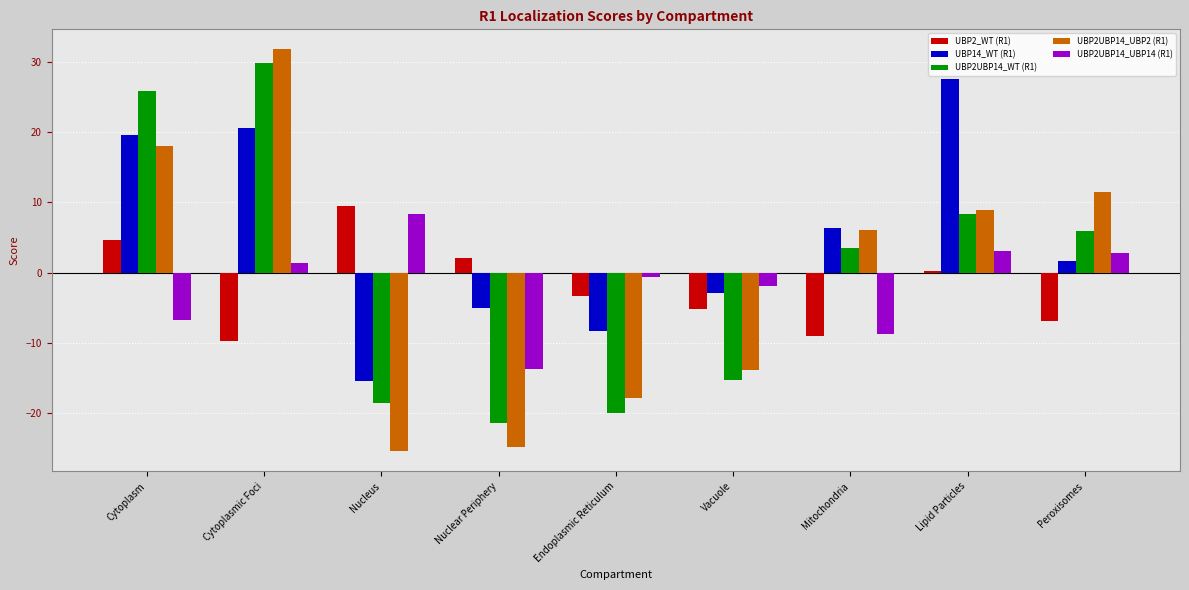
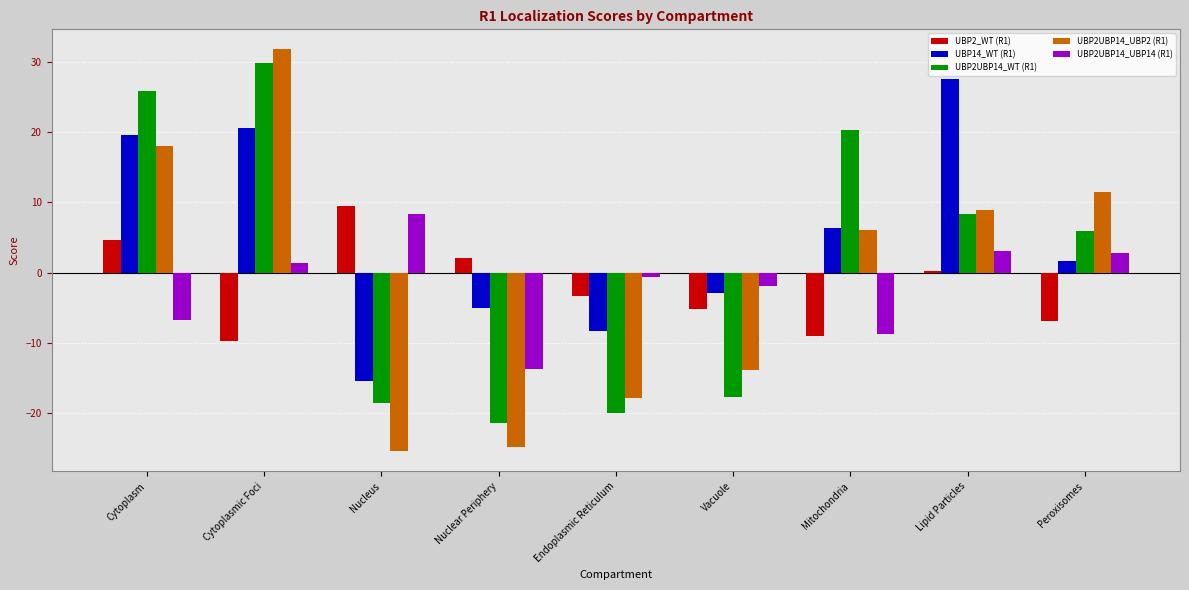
  {
    "UBP2_WT (R1)": {
      "Cytoplasm": 5,
      "Cytoplasmic Foci": -10,
      "Nucleus": 9,
      "Nuclear Periphery": 2,
      "Endoplasmic Reticulum": -3,
      "Vacuole": -5,
      "Mitochondria": -9,
      "Peroxisomes": -7
    },
    "UBP14_WT (R1)": {
      "Cytoplasm": 20,
      "Cytoplasmic Foci": 21,
      "Nucleus": -16,
      "Nuclear Periphery": -5,
      "Endoplasmic Reticulum": -8,
      "Vacuole": -3,
      "Mitochondria": 6,
      "Lipid Particles": 28,
      "Peroxisomes": 2
    },
    "UBP2UBP14_WT (R1)": {
      "Cytoplasm": 26,
      "Cytoplasmic Foci": 30,
      "Nucleus": -19,
      "Nuclear Periphery": -21,
      "Endoplasmic Reticulum": -20,
-     "Vacuole": -15,
-     "Mitochondria": 4,
+     "Vacuole": -18,
+     "Mitochondria": 20,
      "Lipid Particles": 8,
      "Peroxisomes": 6
    },
    "UBP2UBP14_UBP2 (R1)": {
      "Cytoplasm": 18,
      "Cytoplasmic Foci": 32,
      "Nucleus": -26,
      "Nuclear Periphery": -25,
      "Endoplasmic Reticulum": -18,
      "Vacuole": -14,
      "Mitochondria": 6,
      "Lipid Particles": 9,
      "Peroxisomes": 12
    },
    "UBP2UBP14_UBP14 (R1)": {
      "Cytoplasm": -7,
      "Cytoplasmic Foci": 1,
      "Nucleus": 8,
      "Nuclear Periphery": -14,
      "Endoplasmic Reticulum": -1,
      "Vacuole": -2,
      "Mitochondria": -9,
      "Lipid Particles": 3,
      "Peroxisomes": 3
    }
  }
